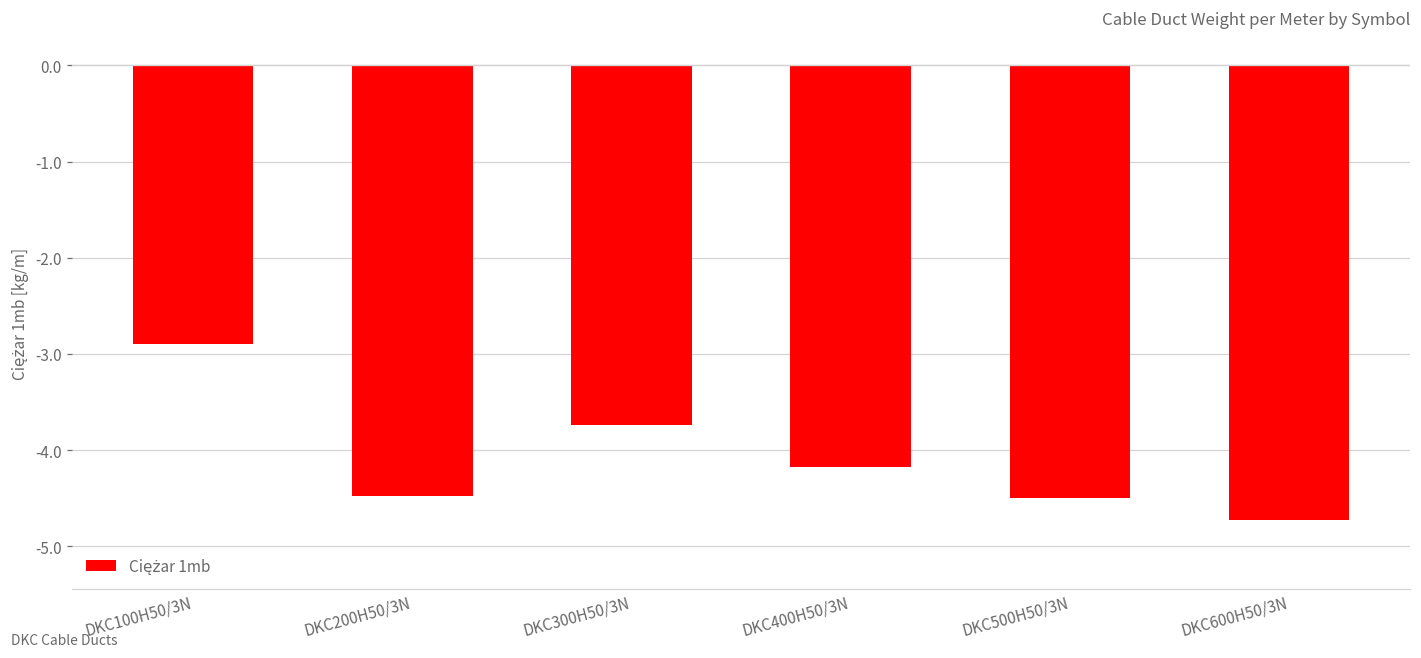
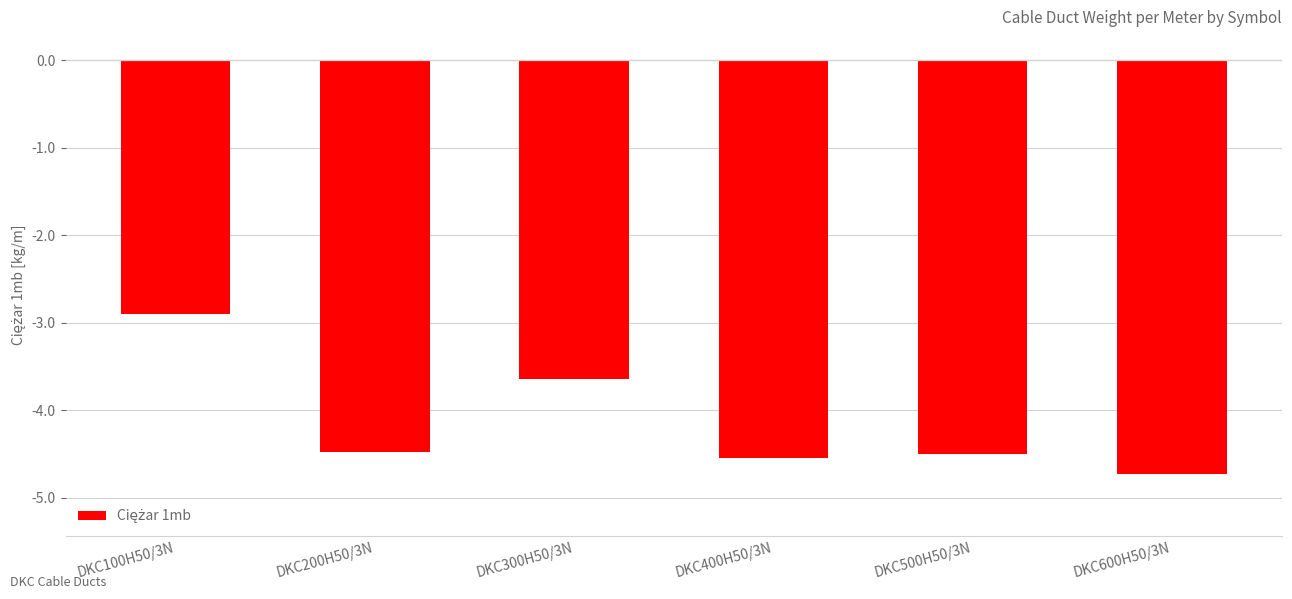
  {
    "DKC100H50/3N": -2.9,
    "DKC200H50/3N": -4.5,
-   "DKC300H50/3N": -3.7,
-   "DKC400H50/3N": -4.2,
+   "DKC300H50/3N": -3.6,
+   "DKC400H50/3N": -4.6,
    "DKC500H50/3N": -4.5,
    "DKC600H50/3N": -4.7
  }
